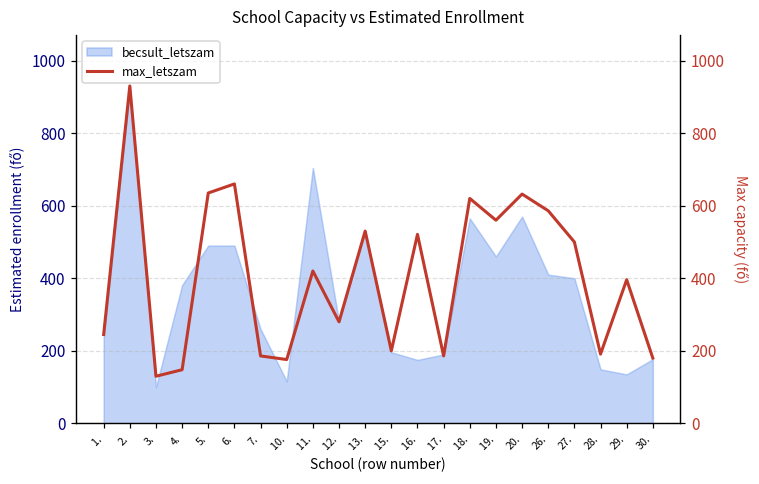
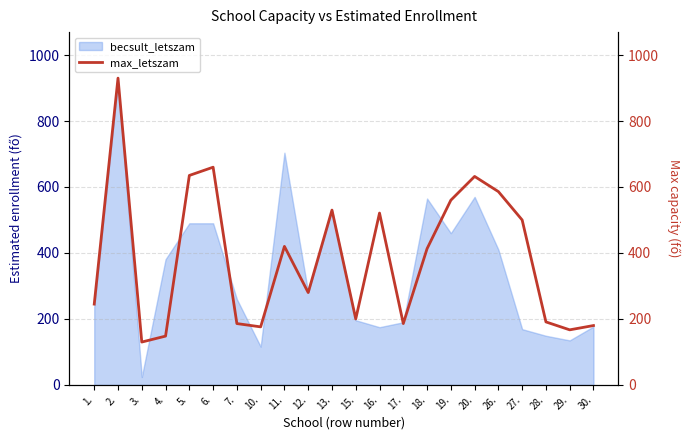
  {
    "becsult_letszam": {
      "1.": 240,
      "2.": 920,
-     "3.": 100,
+     "3.": 20,
      "4.": 380,
      "5.": 490,
      "6.": 490,
      "7.": 260,
      "10.": 120,
      "11.": 700,
      "12.": 280,
      "13.": 530,
      "15.": 200,
      "16.": 180,
      "17.": 190,
      "18.": 570,
      "19.": 460,
      "20.": 570,
      "26.": 410,
-     "27.": 400,
+     "27.": 170,
      "28.": 150,
      "29.": 140,
      "30.": 180
    },
    "max_letszam": {
      "1.": 250,
      "2.": 930,
      "3.": 130,
      "4.": 150,
      "5.": 640,
      "6.": 660,
      "7.": 190,
      "10.": 180,
      "11.": 420,
      "12.": 280,
      "13.": 530,
      "15.": 200,
      "16.": 520,
      "17.": 190,
-     "18.": 620,
+     "18.": 410,
      "19.": 560,
      "20.": 630,
      "26.": 590,
      "27.": 500,
      "28.": 190,
-     "29.": 400,
+     "29.": 170,
      "30.": 180
    }
  }
